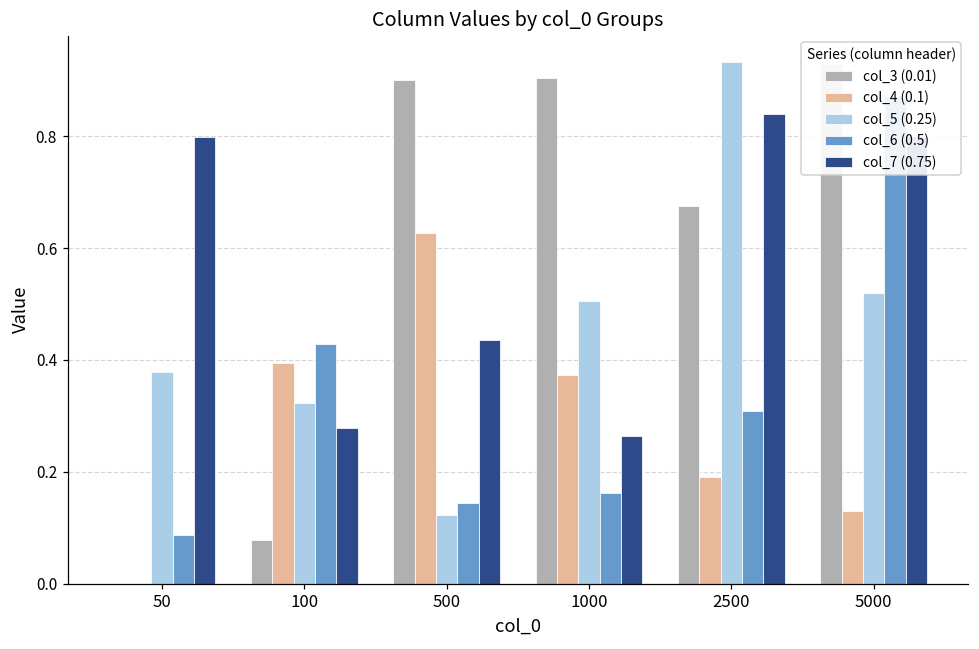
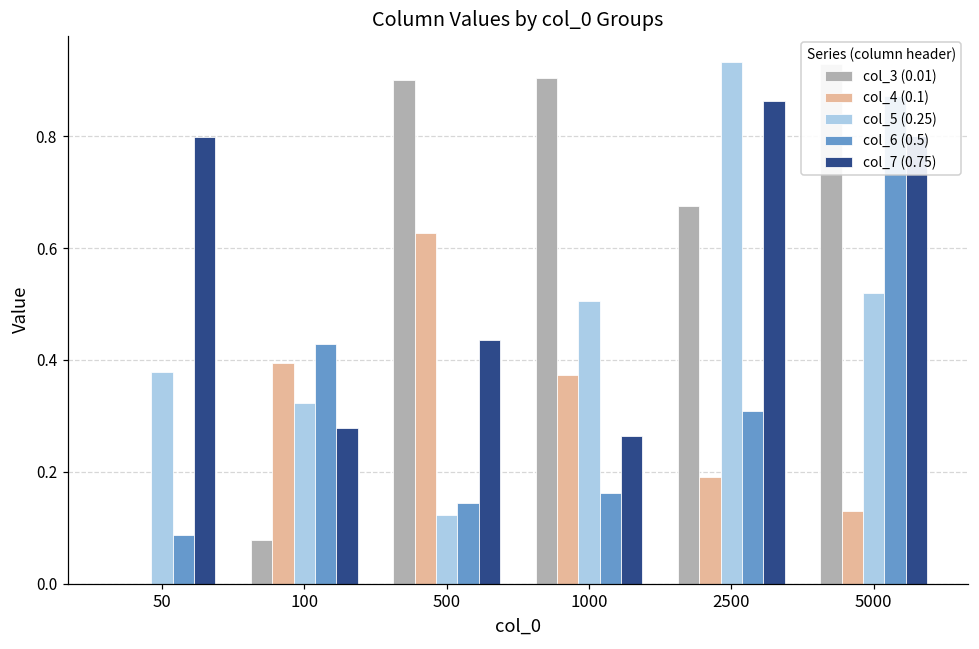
  {
    "col_3 (0.01)": {
      "50": 0.00,
      "100": 0.08,
      "500": 0.90,
      "1000": 0.90,
      "2500": 0.67
    },
    "col_4 (0.1)": {
      "100": 0.39,
      "500": 0.63,
      "1000": 0.37,
      "2500": 0.19,
      "5000": 0.13
    },
    "col_5 (0.25)": {
      "50": 0.38,
      "100": 0.32,
      "500": 0.12,
      "1000": 0.51,
      "2500": 0.93,
      "5000": 0.52
    },
    "col_6 (0.5)": {
      "50": 0.09,
      "100": 0.43,
      "500": 0.15,
      "1000": 0.16,
      "2500": 0.31
    },
    "col_7 (0.75)": {
      "50": 0.80,
      "100": 0.28,
      "500": 0.44,
      "1000": 0.26,
-     "2500": 0.84
+     "2500": 0.86
    }
  }
